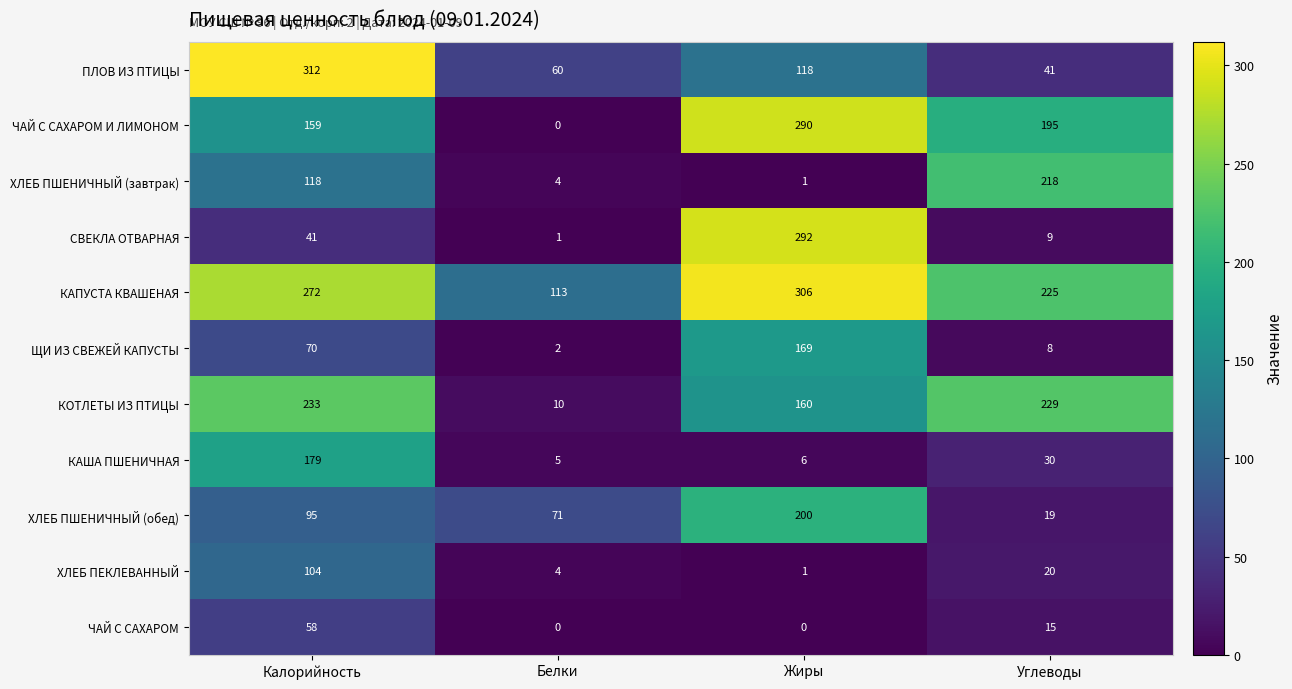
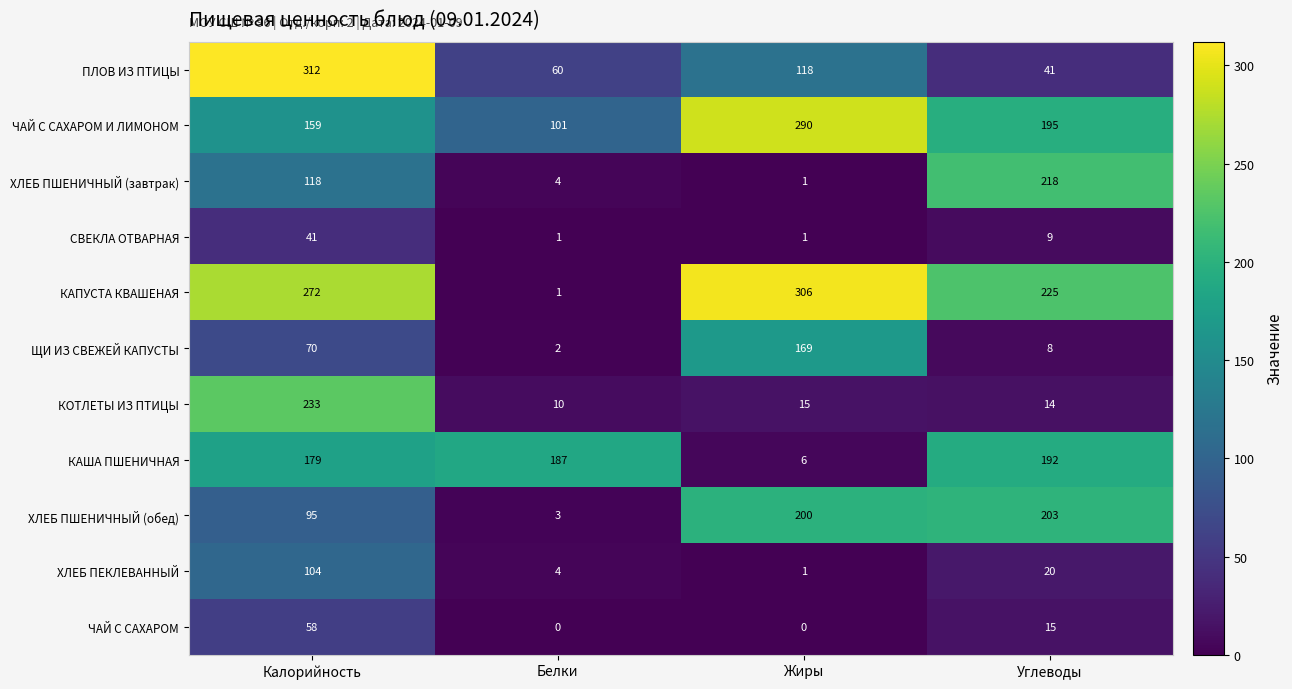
  {
    "ПЛОВ ИЗ ПТИЦЫ": {
      "Калорийность": 312,
      "Белки": 60,
      "Жиры": 118,
      "Углеводы": 41
    },
    "ЧАЙ С САХАРОМ И ЛИМОНОМ": {
      "Калорийность": 159,
-     "Белки": 0,
+     "Белки": 101,
      "Жиры": 290,
      "Углеводы": 195
    },
    "ХЛЕБ ПШЕНИЧНЫЙ (завтрак)": {
      "Калорийность": 118,
      "Белки": 4,
      "Жиры": 1,
      "Углеводы": 218
    },
    "СВЕКЛА ОТВАРНАЯ": {
      "Калорийность": 41,
      "Белки": 1,
-     "Жиры": 292,
+     "Жиры": 1,
      "Углеводы": 9
    },
    "КАПУСТА КВАШЕНАЯ": {
      "Калорийность": 272,
-     "Белки": 113,
+     "Белки": 1,
      "Жиры": 306,
      "Углеводы": 225
    },
    "ЩИ ИЗ СВЕЖЕЙ КАПУСТЫ": {
      "Калорийность": 70,
      "Белки": 2,
      "Жиры": 169,
      "Углеводы": 8
    },
    "КОТЛЕТЫ ИЗ ПТИЦЫ": {
      "Калорийность": 233,
      "Белки": 10,
-     "Жиры": 160,
-     "Углеводы": 229
+     "Жиры": 15,
+     "Углеводы": 14
    },
    "КАША ПШЕНИЧНАЯ": {
      "Калорийность": 179,
-     "Белки": 5,
+     "Белки": 187,
      "Жиры": 6,
-     "Углеводы": 30
+     "Углеводы": 192
    },
    "ХЛЕБ ПШЕНИЧНЫЙ (обед)": {
      "Калорийность": 95,
-     "Белки": 71,
+     "Белки": 3,
      "Жиры": 200,
-     "Углеводы": 19
+     "Углеводы": 203
    },
    "ХЛЕБ ПЕКЛЕВАННЫЙ": {
      "Калорийность": 104,
      "Белки": 4,
      "Жиры": 1,
      "Углеводы": 20
    },
    "ЧАЙ С САХАРОМ": {
      "Калорийность": 58,
      "Белки": 0,
      "Жиры": 0,
      "Углеводы": 15
    }
  }
